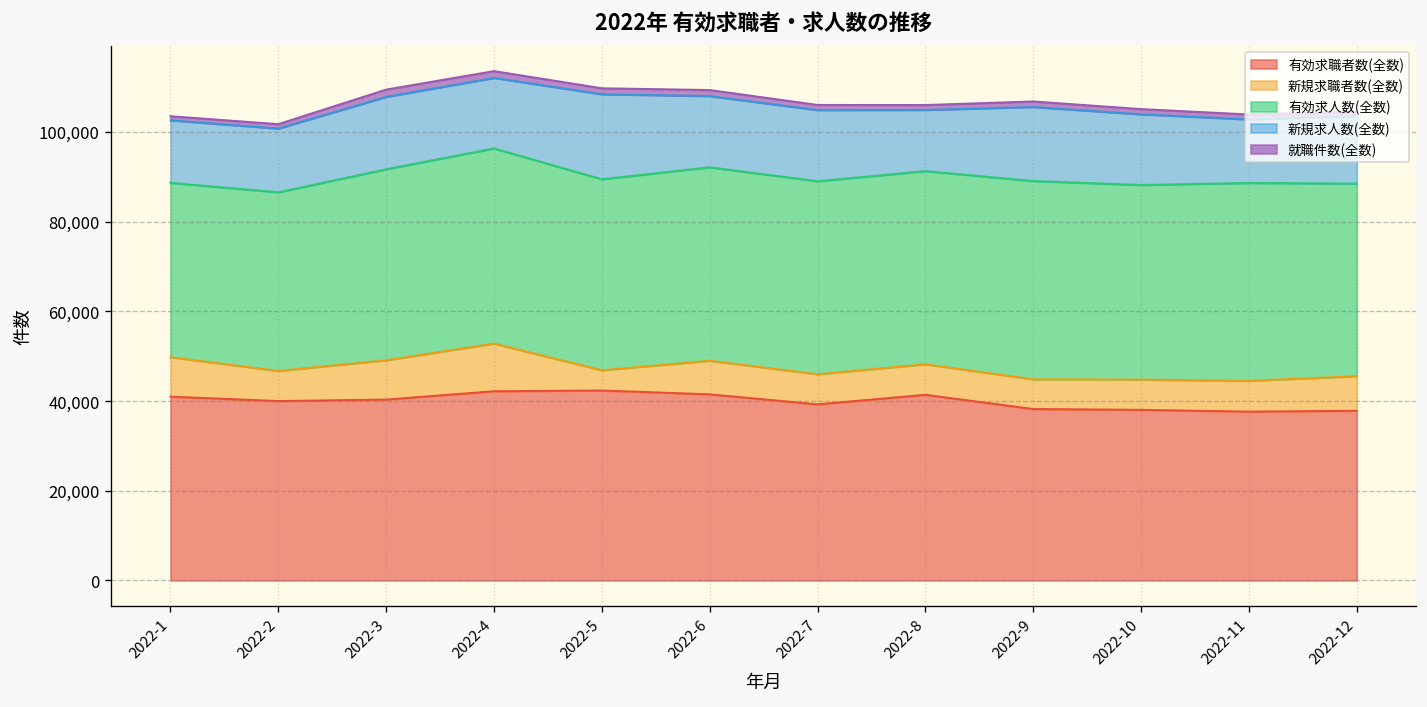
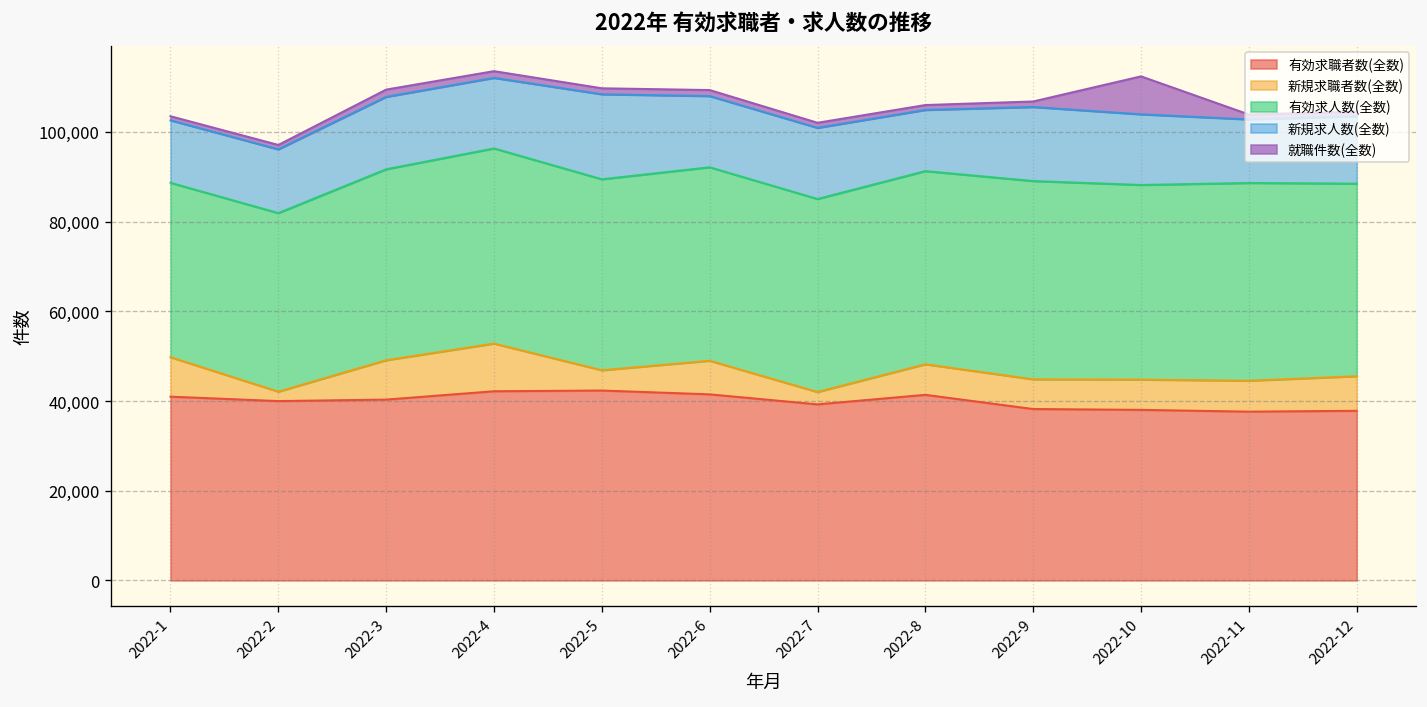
  {
    "有効求職者数(全数)": {
      "2022-1": "41,000",
      "2022-2": "40,000",
      "2022-3": "40,000",
      "2022-4": "42,000",
      "2022-5": "42,000",
      "2022-6": "41,000",
      "2022-7": "39,000",
      "2022-8": "41,000",
      "2022-9": "38,000",
      "2022-10": "38,000",
      "2022-11": "38,000",
      "2022-12": "38,000"
    },
    "新規求職者数(全数)": {
      "2022-1": "9,000",
-     "2022-2": "7,000",
+     "2022-2": "2,000",
      "2022-3": "9,000",
      "2022-4": "11,000",
      "2022-5": "5,000",
      "2022-6": "7,000",
-     "2022-7": "7,000",
+     "2022-7": "3,000",
      "2022-8": "7,000",
      "2022-9": "7,000",
      "2022-10": "7,000",
      "2022-11": "7,000",
      "2022-12": "8,000"
    },
    "有効求人数(全数)": {
      "2022-1": "39,000",
      "2022-2": "40,000",
      "2022-3": "43,000",
      "2022-4": "44,000",
      "2022-5": "43,000",
      "2022-6": "43,000",
      "2022-7": "43,000",
      "2022-8": "43,000",
      "2022-9": "44,000",
      "2022-10": "43,000",
      "2022-11": "44,000",
      "2022-12": "43,000"
    },
    "新規求人数(全数)": {
      "2022-1": "14,000",
      "2022-2": "14,000",
      "2022-3": "16,000",
      "2022-4": "16,000",
      "2022-5": "19,000",
      "2022-6": "16,000",
      "2022-7": "16,000",
      "2022-8": "14,000",
      "2022-9": "17,000",
      "2022-10": "16,000"
    },
    "就職件数(全数)": {
      "2022-1": "1,000",
      "2022-2": "1,000",
      "2022-3": "2,000",
      "2022-4": "2,000",
      "2022-5": "1,000",
      "2022-6": "1,000",
      "2022-7": "1,000",
      "2022-8": "1,000",
      "2022-9": "1,000",
-     "2022-10": "1,000"
+     "2022-10": "8,000"
    }
  }
